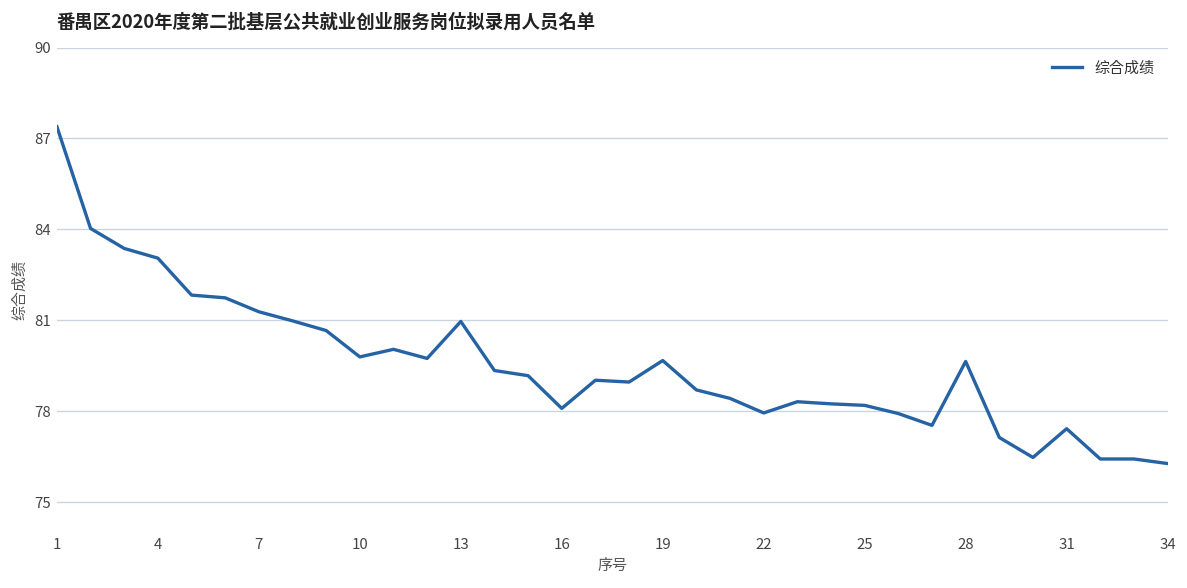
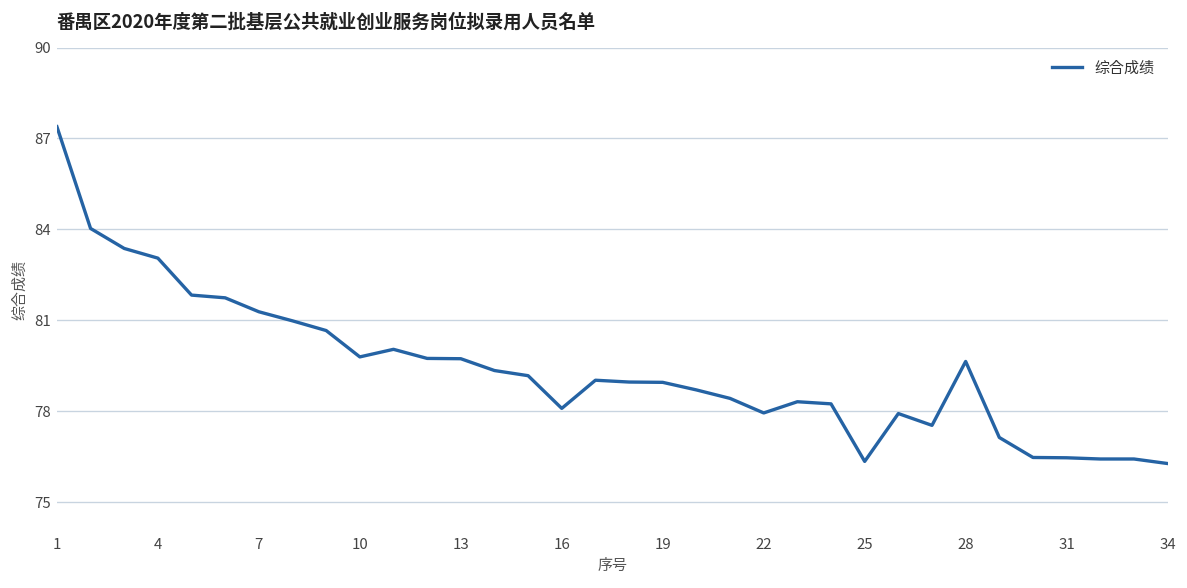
  {
    "1": 87.4,
    "4": 83.1,
    "7": 81.3,
    "10": 79.8,
-   "13": 81.0,
+   "13": 79.7,
    "16": 78.1,
-   "19": 79.7,
+   "19": 79.0,
    "22": 77.9,
-   "25": 78.2,
+   "25": 76.3,
    "28": 79.6,
-   "31": 77.4,
+   "31": 76.5,
    "34": 76.3
  }
